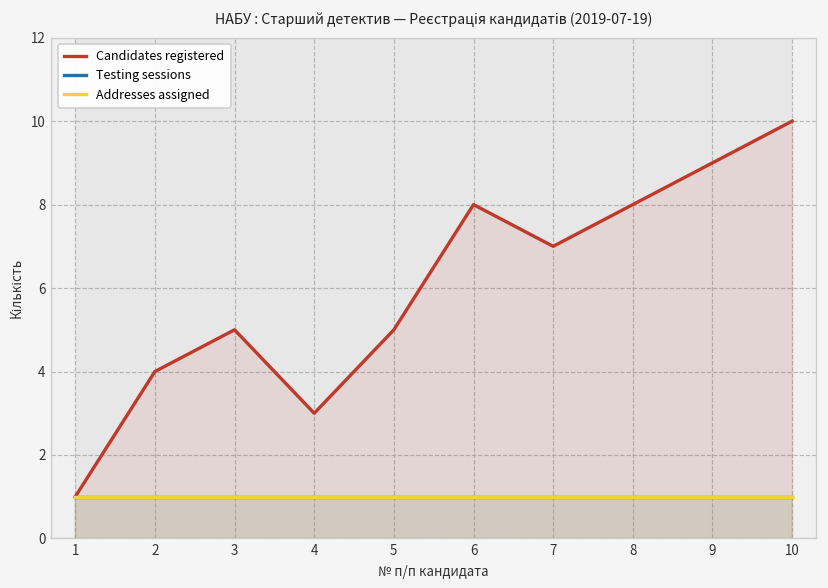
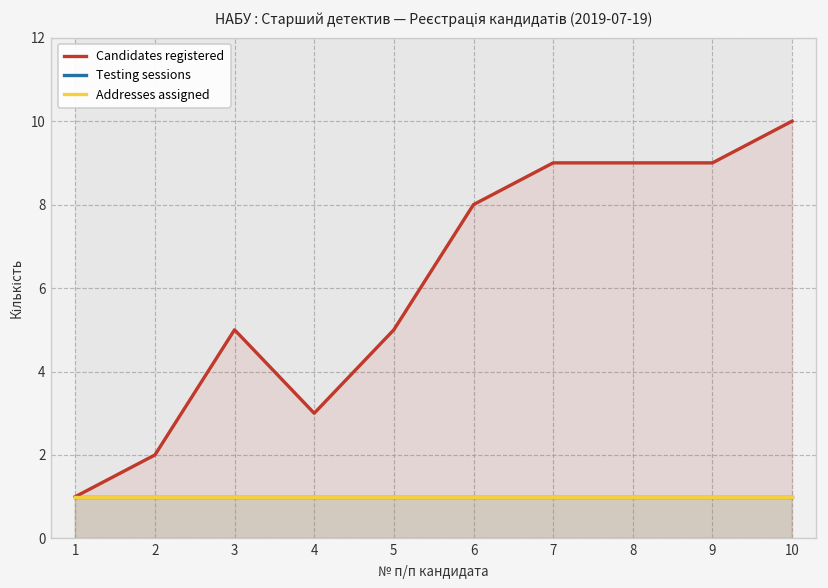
  {
    "Candidates registered": {
-     "2": 4,
+     "2": 2,
      "3": 5,
      "4": 3,
      "5": 5,
      "6": 8,
-     "7": 7,
-     "8": 8,
+     "7": 9,
+     "8": 9,
      "9": 9,
      "10": 10
    },
    "Addresses assigned": {
      "2": 1,
      "3": 1,
      "4": 1,
      "5": 1,
      "6": 1,
      "7": 1,
      "8": 1,
      "9": 1,
      "10": 1
    }
  }
